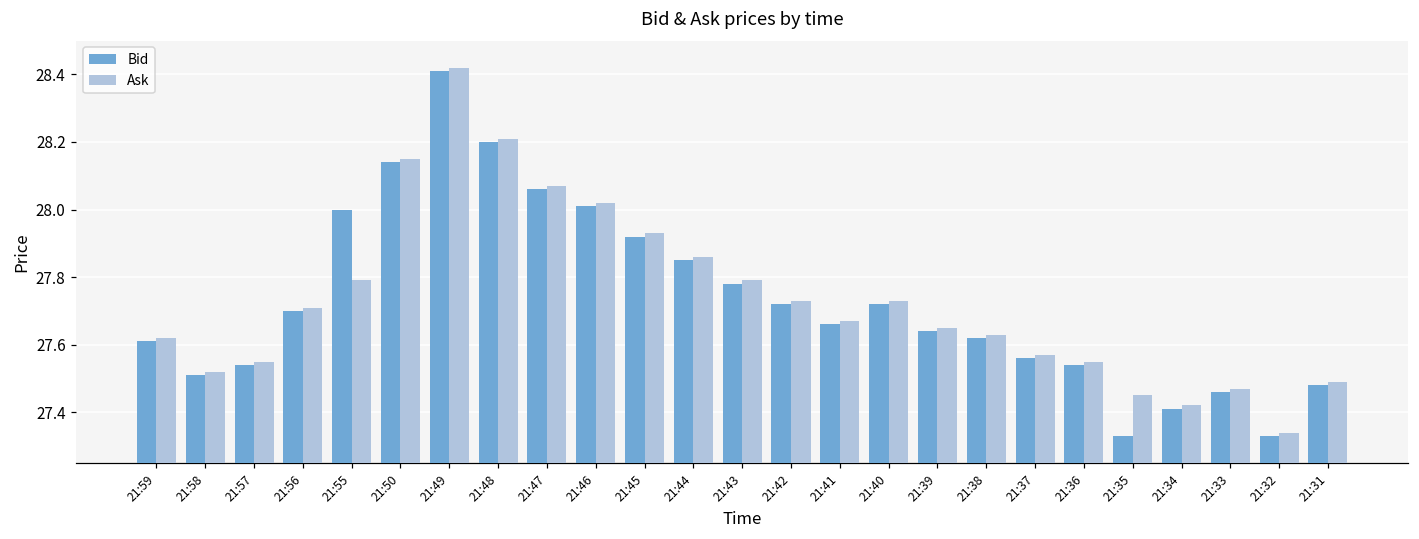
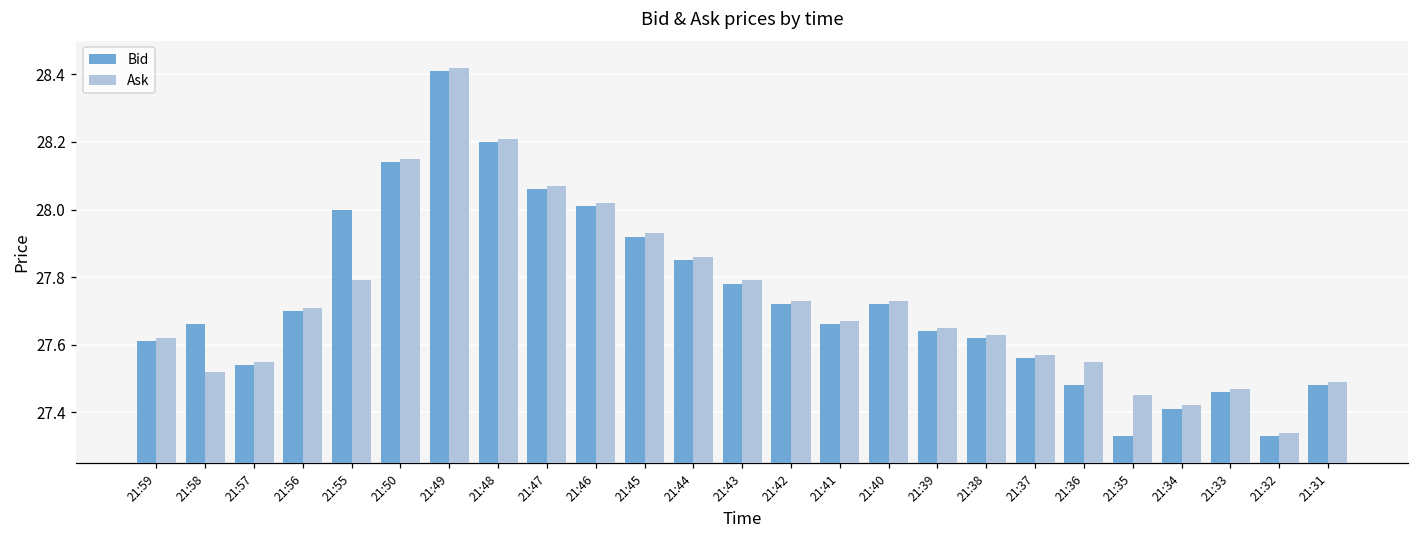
  {
    "Bid": {
      "21:59": 27.61,
-     "21:58": 27.51,
+     "21:58": 27.66,
      "21:57": 27.54,
      "21:56": 27.70,
      "21:55": 28.00,
      "21:50": 28.14,
      "21:49": 28.41,
      "21:48": 28.20,
      "21:47": 28.06,
      "21:46": 28.01,
      "21:45": 27.92,
      "21:44": 27.85,
      "21:43": 27.78,
      "21:42": 27.72,
      "21:41": 27.66,
      "21:40": 27.72,
      "21:39": 27.64,
      "21:38": 27.62,
      "21:37": 27.56,
-     "21:36": 27.54,
+     "21:36": 27.48,
      "21:35": 27.33,
      "21:34": 27.41,
      "21:33": 27.46,
      "21:32": 27.33,
      "21:31": 27.48
    },
    "Ask": {
      "21:59": 27.62,
      "21:58": 27.52,
      "21:57": 27.55,
      "21:56": 27.71,
      "21:55": 27.79,
      "21:50": 28.15,
      "21:49": 28.42,
      "21:48": 28.21,
      "21:47": 28.07,
      "21:46": 28.02,
      "21:45": 27.93,
      "21:44": 27.86,
      "21:43": 27.79,
      "21:42": 27.73,
      "21:41": 27.67,
      "21:40": 27.73,
      "21:39": 27.65,
      "21:38": 27.63,
      "21:37": 27.57,
      "21:36": 27.55,
      "21:35": 27.45,
      "21:34": 27.42,
      "21:33": 27.47,
      "21:32": 27.34,
      "21:31": 27.49
    }
  }
